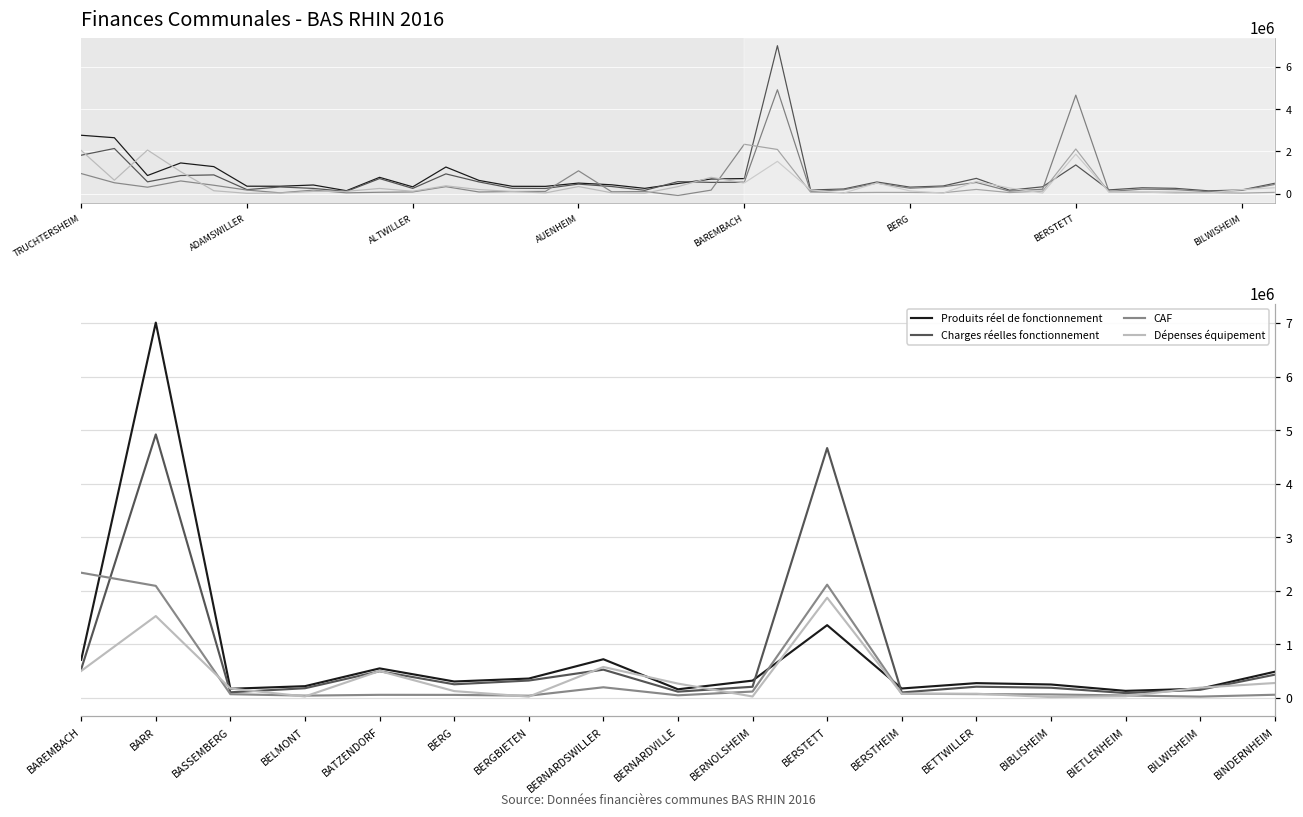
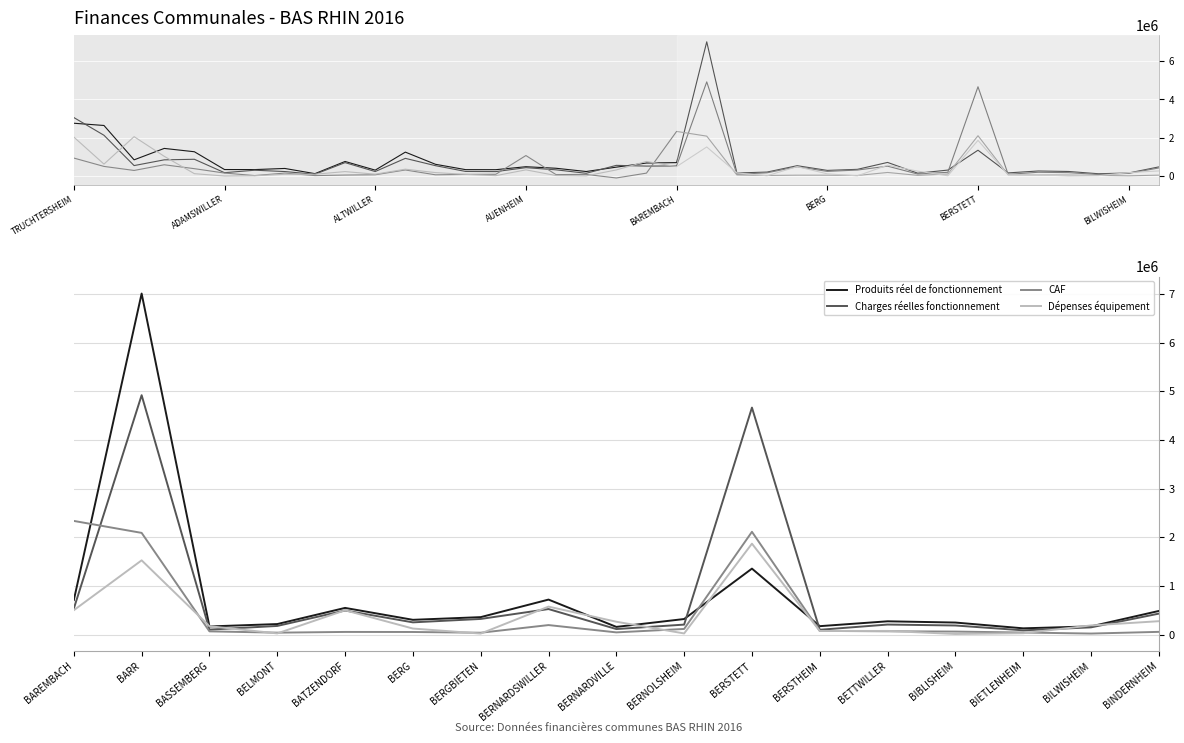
  {
    "Finances Communales - BAS RHIN 2016": {
      "Produits réel de fonctionnement": {
        "TRUCHTERSHEIM": 2800000,
        "ADAMSWILLER": 300000,
        "BAREMBACH": 700000,
        "BERSTETT": 1400000
      },
      "Charges réelles fonctionnement": {
-       "TRUCHTERSHEIM": 1800000,
+       "TRUCHTERSHEIM": 3100000,
        "BERSTETT": 4700000
      },
      "CAF": {
        "TRUCHTERSHEIM": 900000,
        "AUENHEIM": 1100000,
        "BAREMBACH": 2300000,
        "BERSTETT": 2100000
      },
      "Dépenses équipement": {
        "TRUCHTERSHEIM": 2000000,
        "ADAMSWILLER": 0,
        "BERSTETT": 1900000
      }
    }
  }
